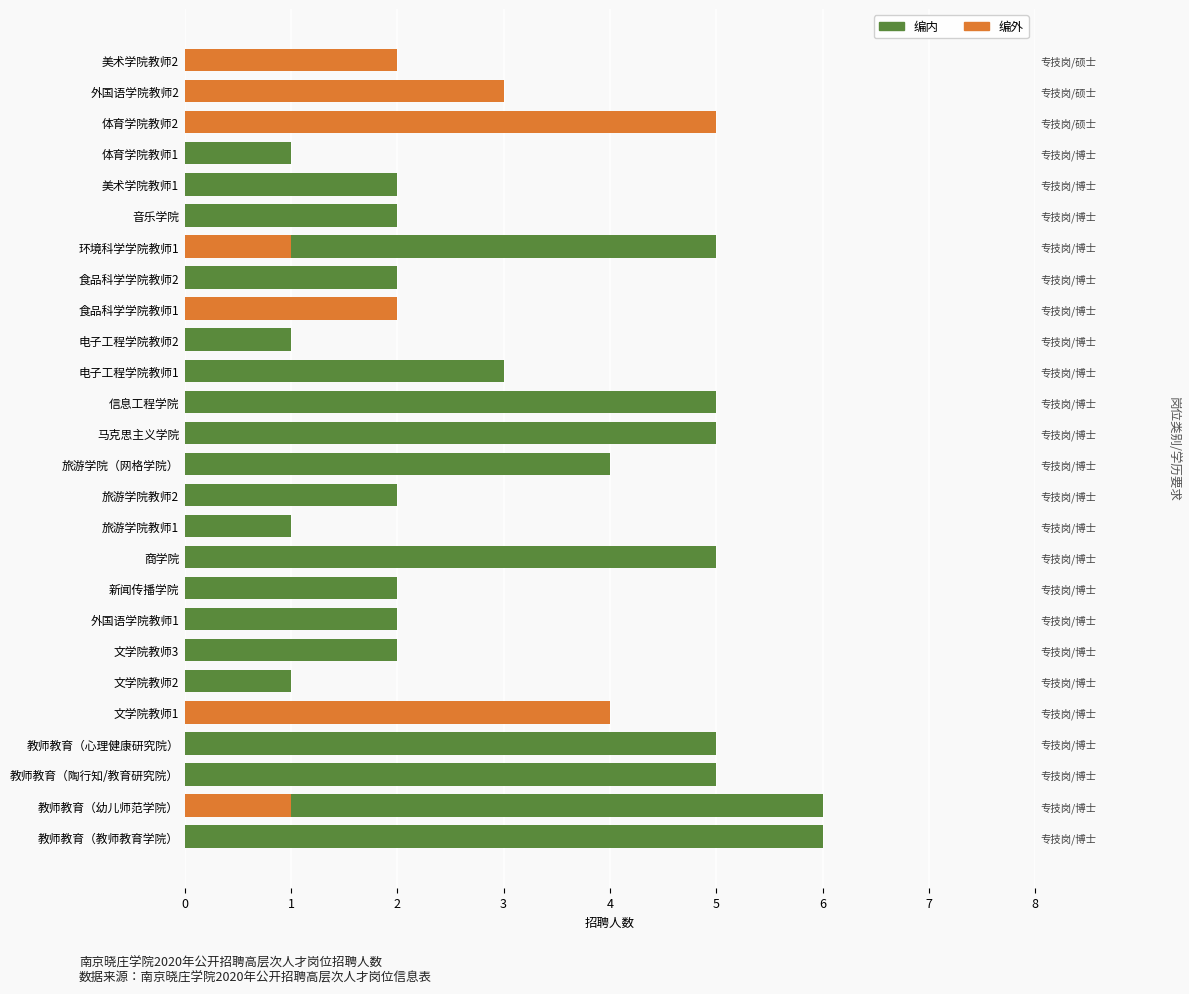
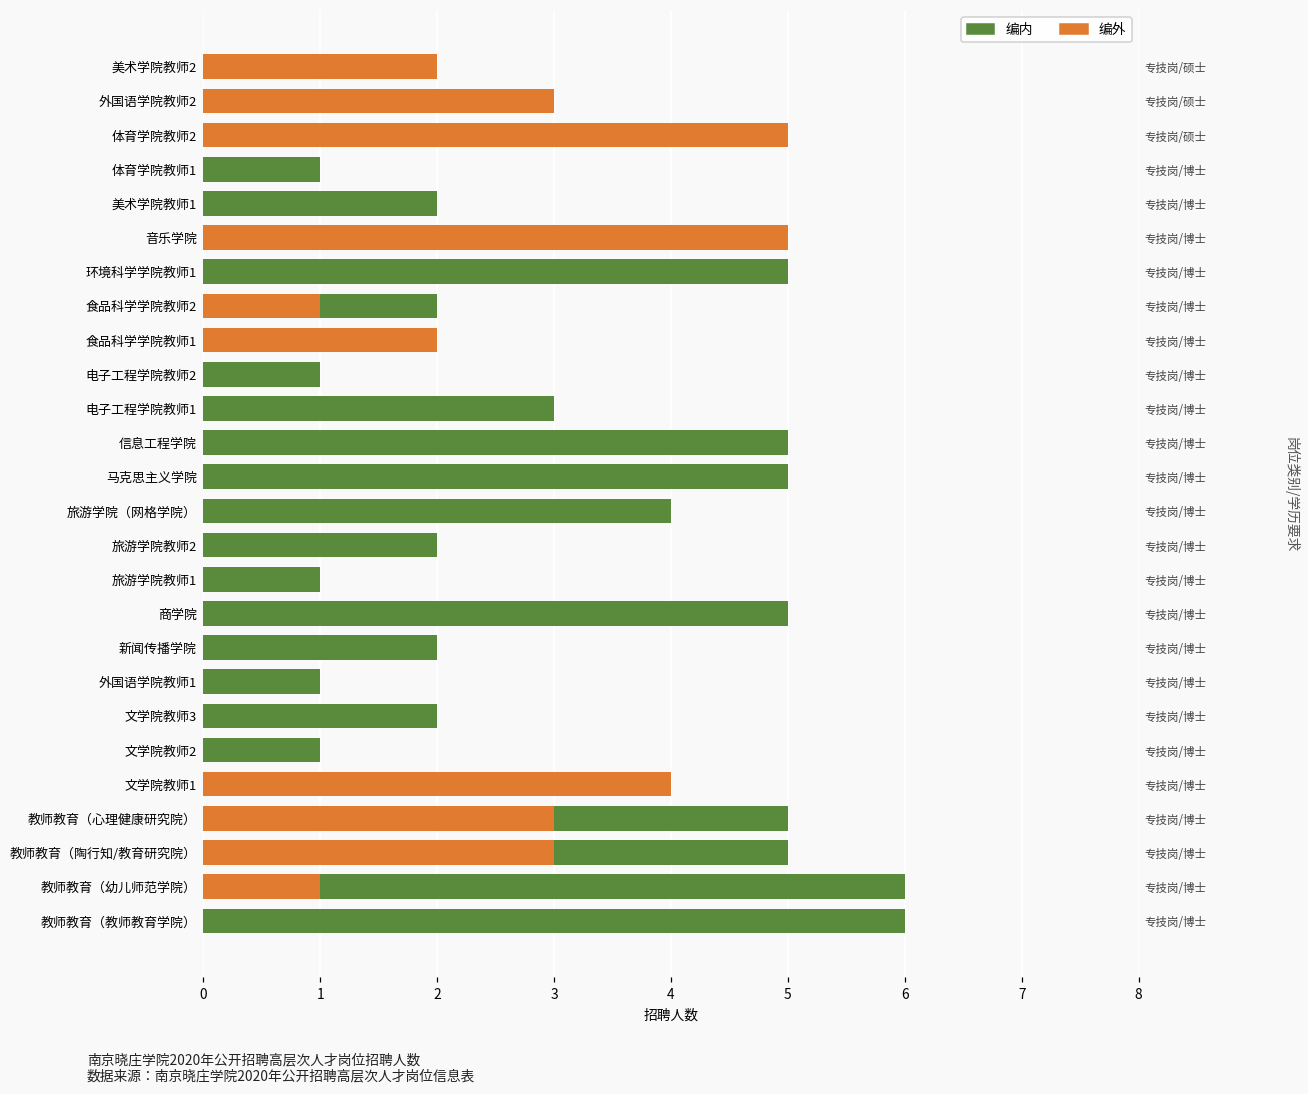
  {
    "编内": {
      "美术学院教师2": 0,
      "外国语学院教师2": 0,
      "体育学院教师2": 0,
      "体育学院教师1": 1,
      "美术学院教师1": 2,
      "环境科学学院教师1": 5,
      "食品科学学院教师2": 2,
      "电子工程学院教师2": 1,
      "电子工程学院教师1": 3,
      "信息工程学院": 5,
      "马克思主义学院": 5,
      "旅游学院（网格学院）": 4,
      "旅游学院教师2": 2,
      "旅游学院教师1": 1,
      "商学院": 5,
      "新闻传播学院": 2,
-     "外国语学院教师1": 2,
+     "外国语学院教师1": 1,
      "文学院教师3": 2,
      "文学院教师2": 1,
      "教师教育（心理健康研究院）": 5,
      "教师教育（陶行知/教育研究院）": 5,
      "教师教育（幼儿师范学院）": 6,
      "教师教育（教师教育学院）": 6
    },
    "编外": {
      "美术学院教师2": 2,
      "外国语学院教师2": 3,
      "体育学院教师2": 5,
      "体育学院教师1": 0,
      "美术学院教师1": 0,
-     "音乐学院": 0,
-     "环境科学学院教师1": 1,
-     "食品科学学院教师2": 0,
+     "音乐学院": 5,
+     "环境科学学院教师1": 0,
+     "食品科学学院教师2": 1,
      "食品科学学院教师1": 2,
      "电子工程学院教师2": 0,
      "电子工程学院教师1": 0,
      "信息工程学院": 0,
      "马克思主义学院": 0,
      "旅游学院（网格学院）": 0,
      "旅游学院教师2": 0,
      "旅游学院教师1": 0,
      "商学院": 0,
      "新闻传播学院": 0,
      "外国语学院教师1": 0,
      "文学院教师3": 0,
      "文学院教师2": 0,
      "文学院教师1": 4,
-     "教师教育（心理健康研究院）": 0,
-     "教师教育（陶行知/教育研究院）": 0,
+     "教师教育（心理健康研究院）": 3,
+     "教师教育（陶行知/教育研究院）": 3,
      "教师教育（教师教育学院）": 0
    }
  }
